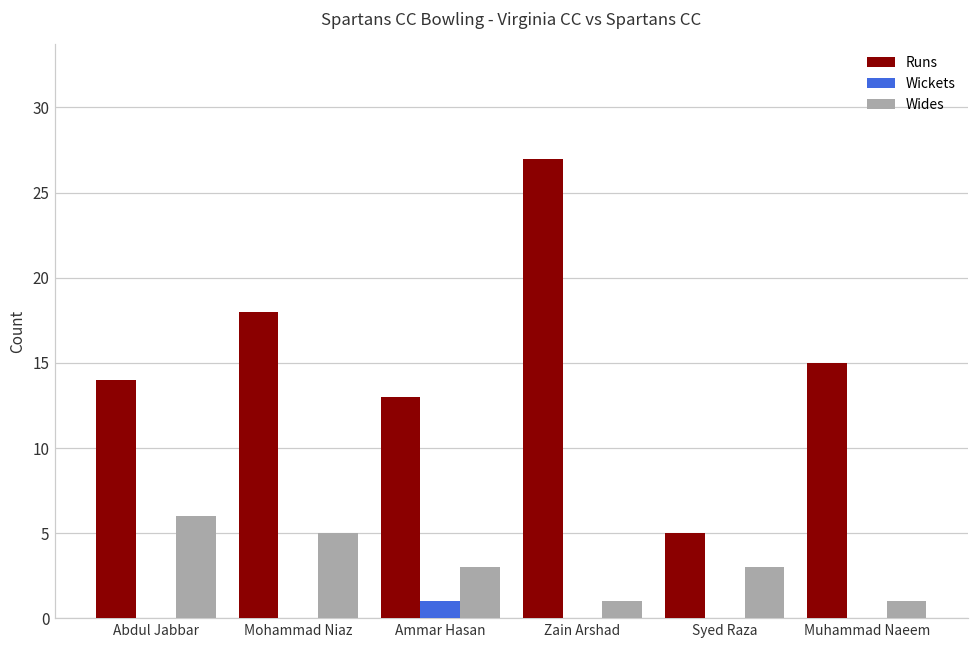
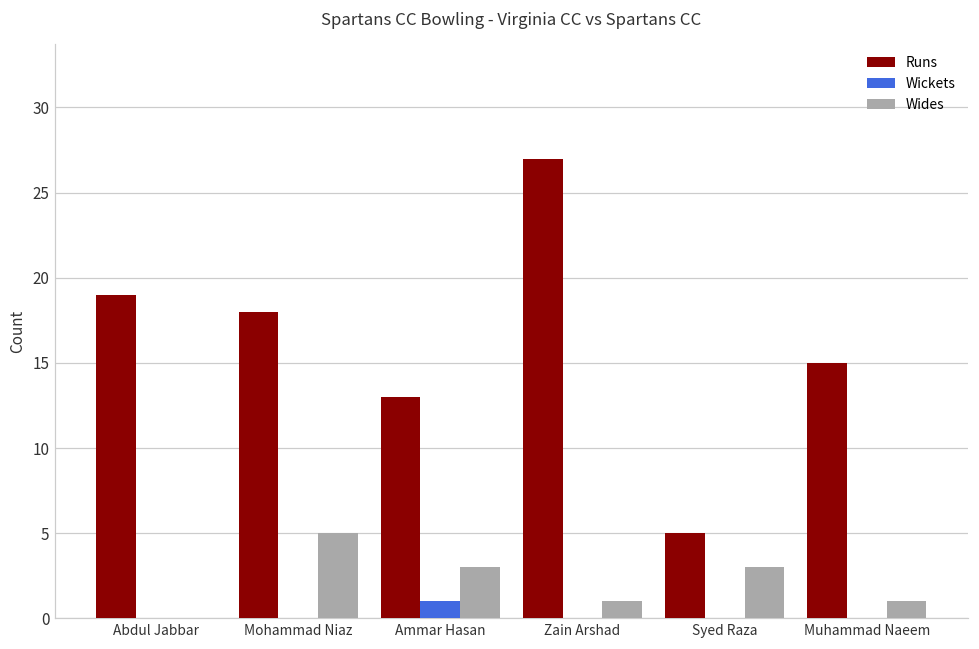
  {
    "Runs": {
-     "Abdul Jabbar": 14,
+     "Abdul Jabbar": 19,
      "Mohammad Niaz": 18,
      "Ammar Hasan": 13,
      "Zain Arshad": 27,
      "Syed Raza": 5,
      "Muhammad Naeem": 15
    },
    "Wickets": {
      "Abdul Jabbar": 0,
      "Mohammad Niaz": 0,
      "Ammar Hasan": 1,
      "Zain Arshad": 0,
      "Syed Raza": 0,
      "Muhammad Naeem": 0
    },
    "Wides": {
-     "Abdul Jabbar": 6,
+     "Abdul Jabbar": 0,
      "Mohammad Niaz": 5,
      "Ammar Hasan": 3,
      "Zain Arshad": 1,
      "Syed Raza": 3,
      "Muhammad Naeem": 1
    }
  }
